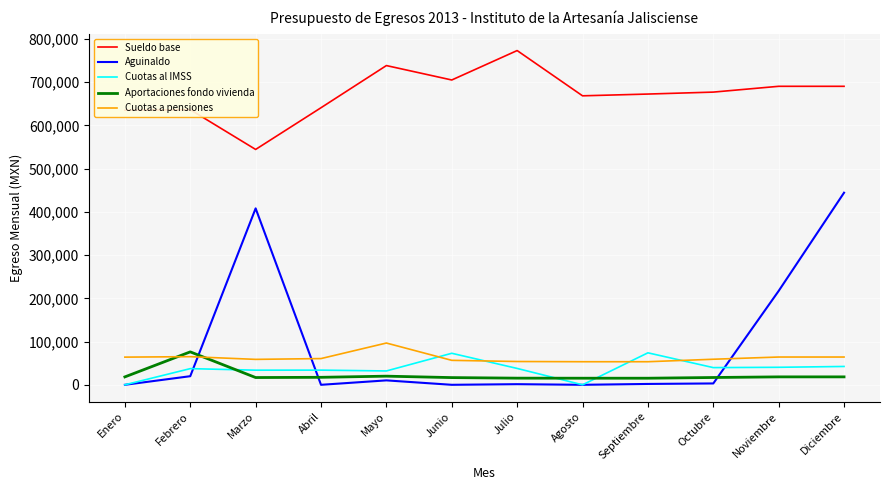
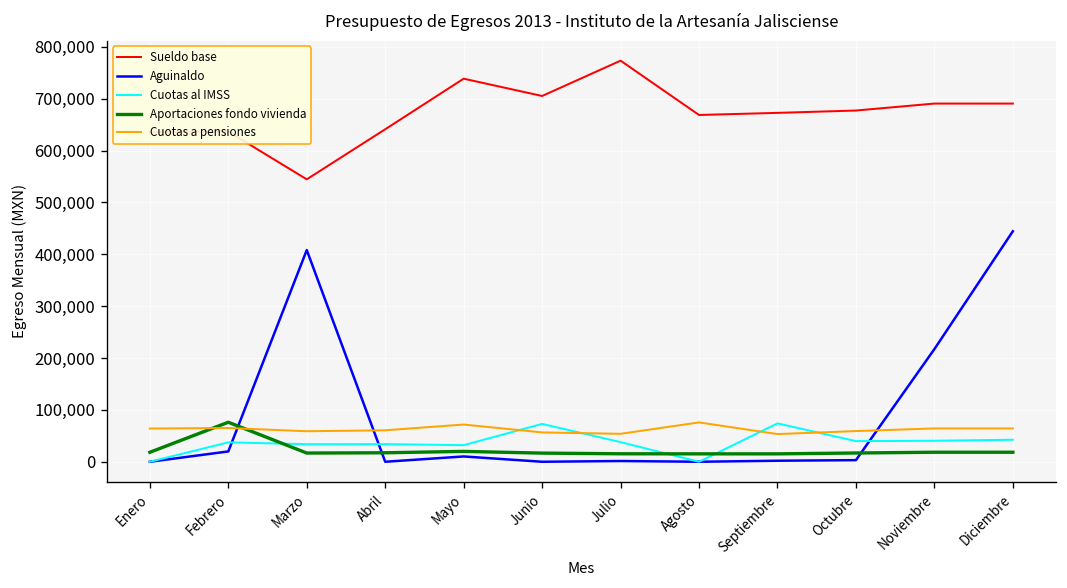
  {
    "Sueldo base": {
      "Marzo": "540,000",
      "Abril": "640,000",
      "Mayo": "740,000",
      "Junio": "710,000",
      "Julio": "770,000",
      "Agosto": "670,000",
      "Septiembre": "670,000",
      "Octubre": "680,000",
      "Noviembre": "690,000",
      "Diciembre": "690,000"
    },
    "Aguinaldo": {
      "Febrero": "20,000",
      "Marzo": "410,000",
      "Abril": "0",
      "Mayo": "10,000",
      "Junio": "0",
      "Julio": "0",
      "Septiembre": "0",
      "Octubre": "0",
      "Noviembre": "220,000",
      "Diciembre": "440,000"
    },
    "Cuotas al IMSS": {
      "Febrero": "40,000",
      "Marzo": "30,000",
      "Abril": "30,000",
      "Mayo": "30,000",
      "Junio": "70,000",
      "Julio": "40,000",
      "Septiembre": "70,000",
      "Octubre": "40,000",
      "Noviembre": "40,000",
      "Diciembre": "40,000"
    },
    "Aportaciones fondo vivienda": {
      "Enero": "20,000",
      "Febrero": "80,000",
      "Marzo": "20,000",
      "Abril": "20,000",
      "Mayo": "20,000",
      "Junio": "20,000",
      "Julio": "20,000",
      "Agosto": "20,000",
      "Septiembre": "20,000",
      "Octubre": "20,000",
      "Noviembre": "20,000",
      "Diciembre": "20,000"
    },
    "Cuotas a pensiones": {
      "Enero": "60,000",
      "Febrero": "70,000",
      "Marzo": "60,000",
      "Abril": "60,000",
-     "Mayo": "100,000",
+     "Mayo": "70,000",
      "Junio": "60,000",
      "Julio": "50,000",
-     "Agosto": "50,000",
+     "Agosto": "80,000",
      "Septiembre": "50,000",
      "Octubre": "60,000",
      "Noviembre": "60,000",
      "Diciembre": "60,000"
    }
  }
